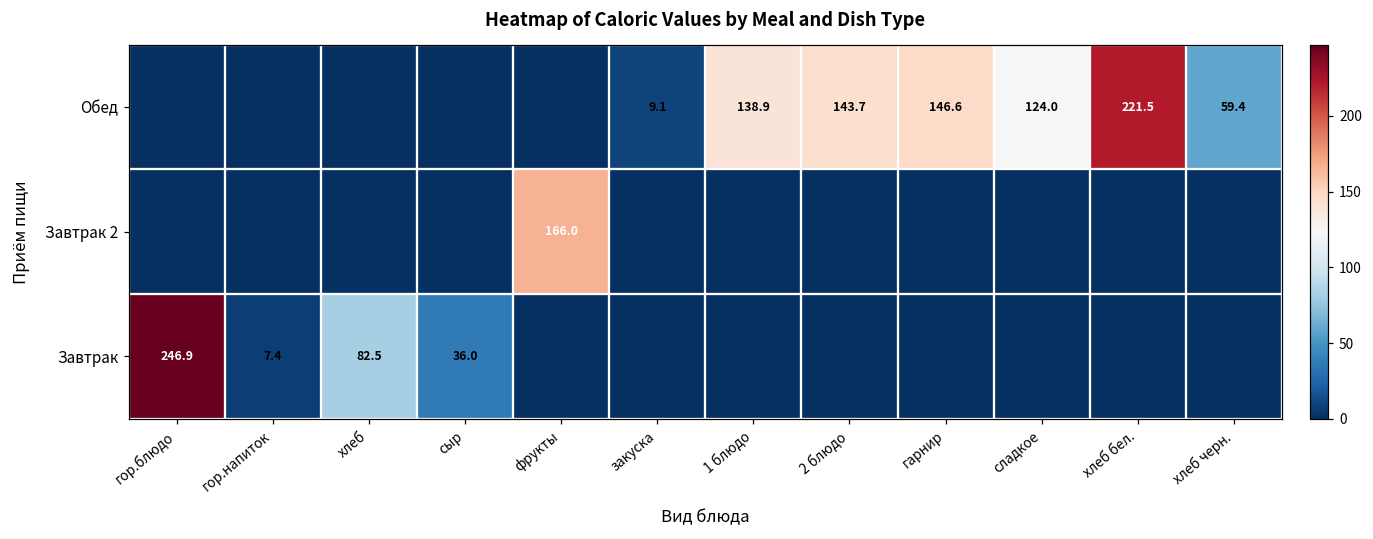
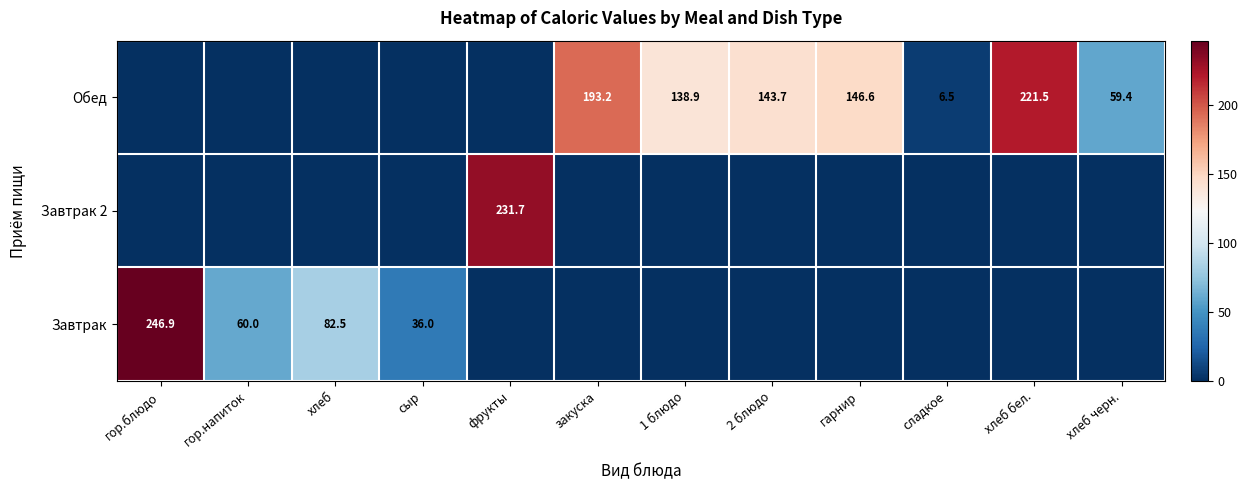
  {
    "Обед": {
-     "закуска": 9.1,
+     "закуска": 193.2,
      "1 блюдо": 138.9,
      "2 блюдо": 143.7,
      "гарнир": 146.6,
-     "сладкое": 124.0,
+     "сладкое": 6.5,
      "хлеб бел.": 221.5,
      "хлеб черн.": 59.4
    },
    "Завтрак 2": {
-     "фрукты": 166.0
+     "фрукты": 231.7
    },
    "Завтрак": {
      "гор.блюдо": 246.9,
-     "гор.напиток": 7.4,
+     "гор.напиток": 60.0,
      "хлеб": 82.5,
      "сыр": 36.0
    }
  }
